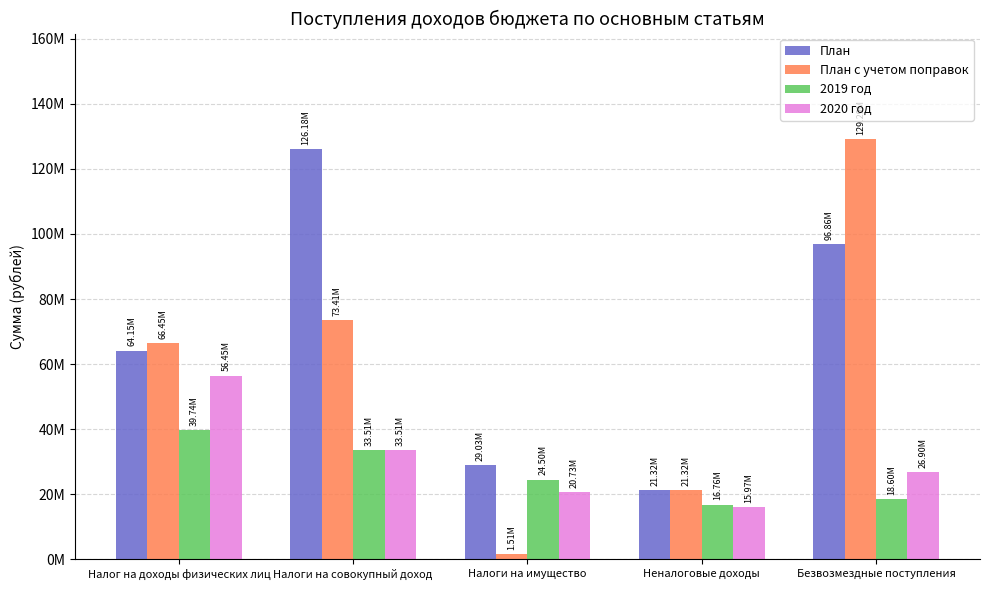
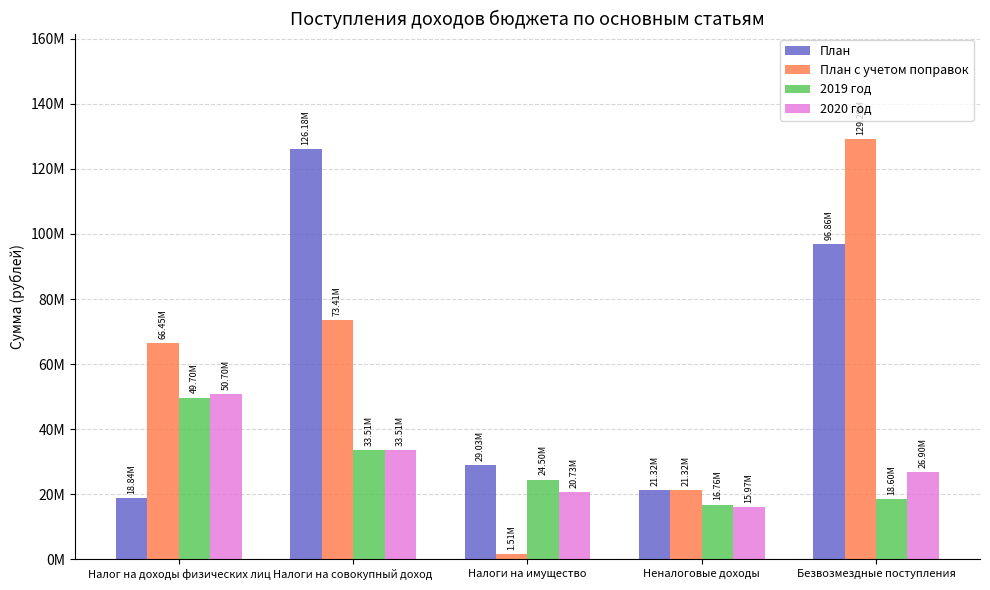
  {
    "План": {
-     "Налог на доходы физических лиц": "64.15M",
+     "Налог на доходы физических лиц": "18.84M",
      "Налоги на совокупный доход": "126.18M",
      "Налоги на имущество": "29.03M",
      "Неналоговые доходы": "21.32M",
      "Безвозмездные поступления": "96.86M"
    },
    "План с учетом поправок": {
      "Налог на доходы физических лиц": "66.45M",
      "Налоги на совокупный доход": "73.41M",
      "Налоги на имущество": "1.51M",
      "Неналоговые доходы": "21.32M"
    },
    "2019 год": {
-     "Налог на доходы физических лиц": "39.74M",
+     "Налог на доходы физических лиц": "49.70M",
      "Налоги на совокупный доход": "33.51M",
      "Налоги на имущество": "24.50M",
      "Неналоговые доходы": "16.76M",
      "Безвозмездные поступления": "18.60M"
    },
    "2020 год": {
-     "Налог на доходы физических лиц": "56.45M",
+     "Налог на доходы физических лиц": "50.70M",
      "Налоги на совокупный доход": "33.51M",
      "Налоги на имущество": "20.73M",
      "Неналоговые доходы": "15.97M",
      "Безвозмездные поступления": "26.90M"
    }
  }
